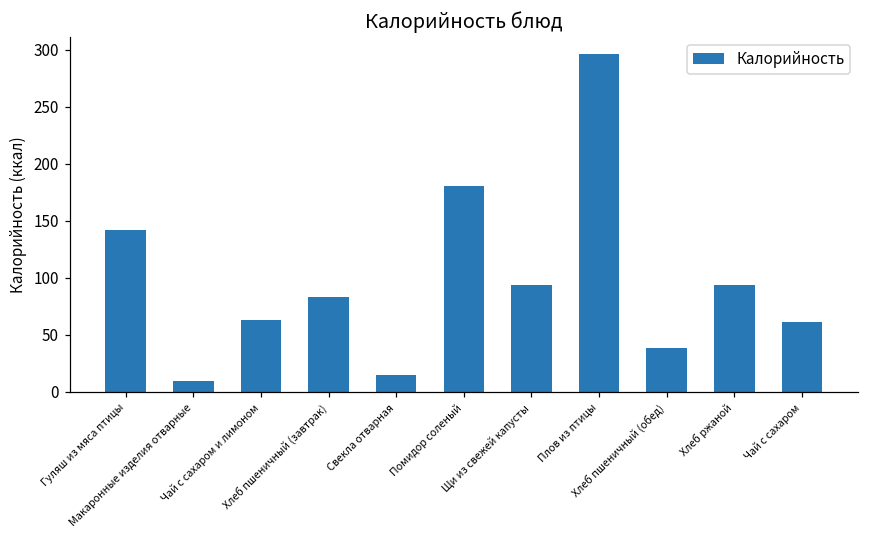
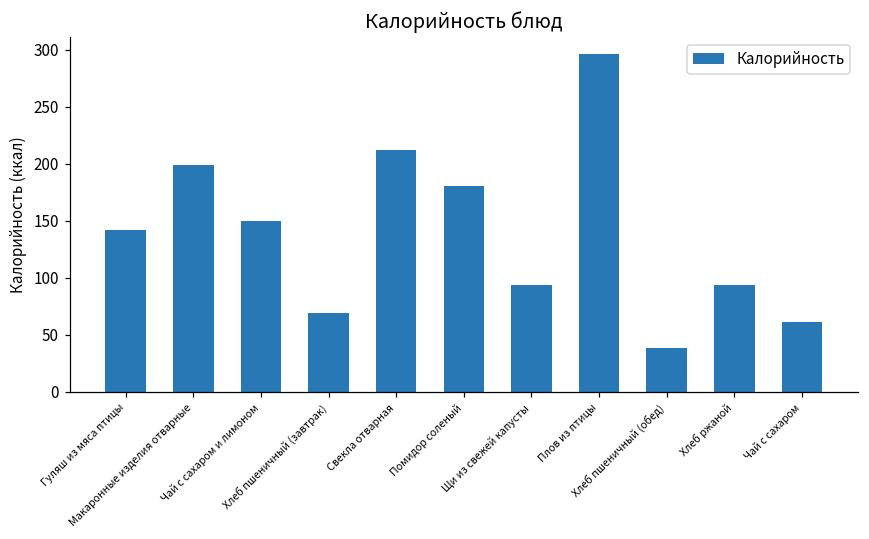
  {
    "Гуляш из мяса птицы": 142,
-   "Макаронные изделия отварные": 9,
-   "Чай с сахаром и лимоном": 63,
-   "Хлеб пшеничный (завтрак)": 83,
-   "Свекла отварная": 14,
+   "Макаронные изделия отварные": 199,
+   "Чай с сахаром и лимоном": 150,
+   "Хлеб пшеничный (завтрак)": 69,
+   "Свекла отварная": 212,
    "Помидор соленый": 181,
    "Щи из свежей капусты": 93,
    "Плов из птицы": 296,
    "Хлеб пшеничный (обед)": 38,
    "Хлеб ржаной": 94,
    "Чай с сахаром": 61
  }
